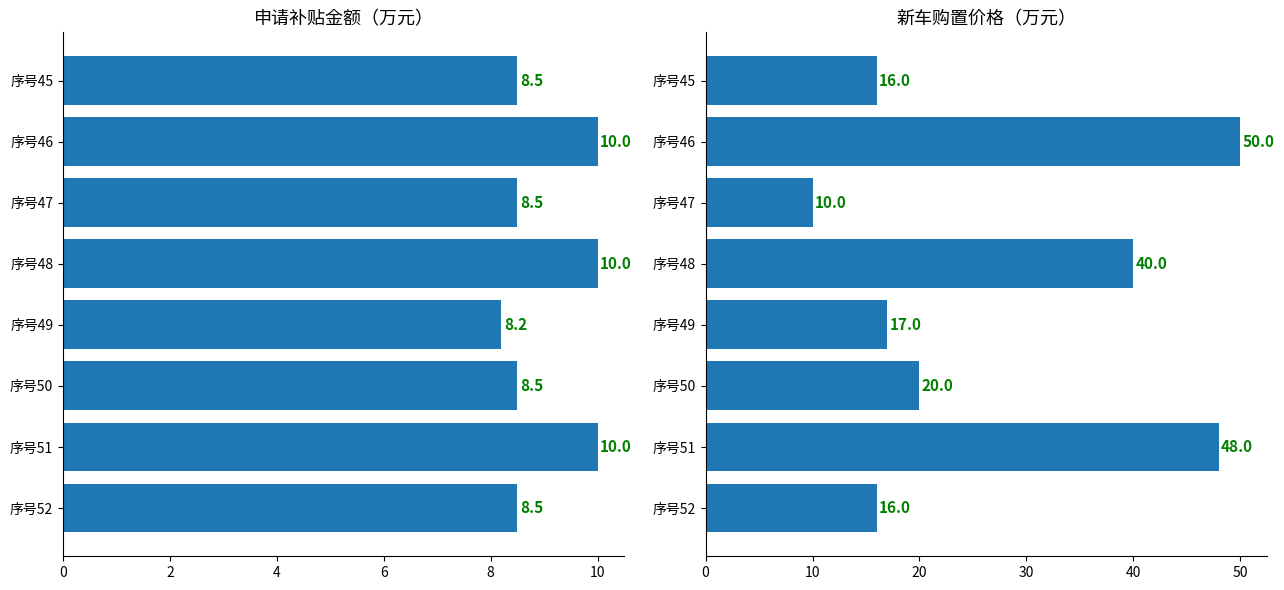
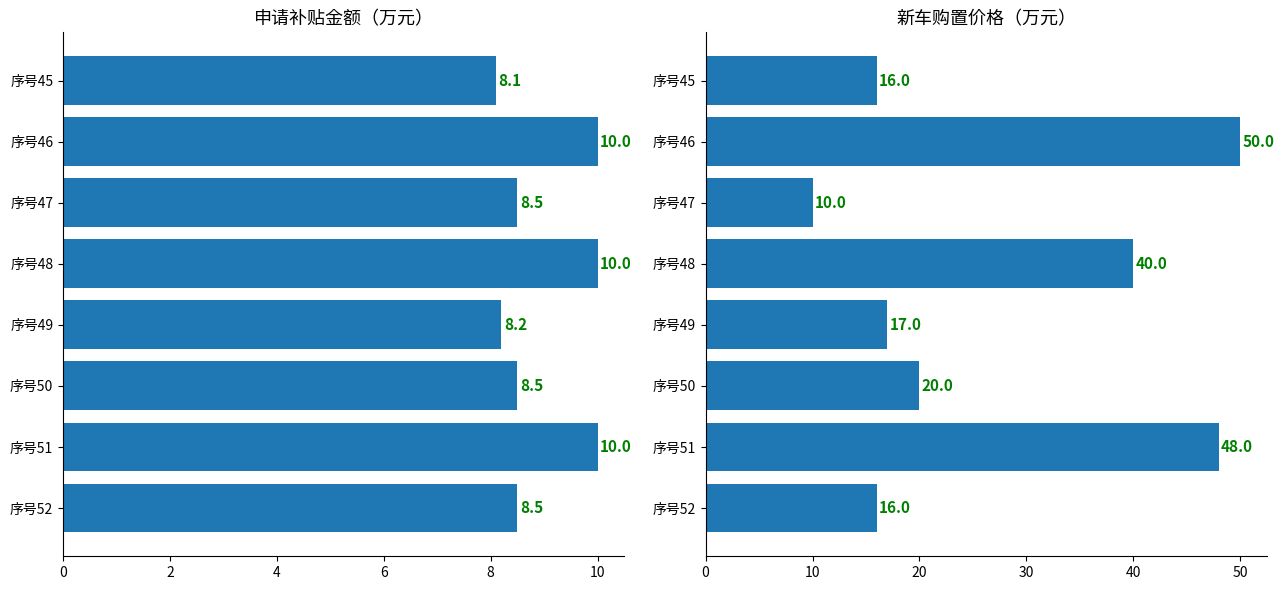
  {
    "申请补贴金额（万元）": {
-     "序号45": 8.5,
+     "序号45": 8.1,
      "序号46": 10.0,
      "序号47": 8.5,
      "序号48": 10.0,
      "序号49": 8.2,
      "序号50": 8.5,
      "序号51": 10.0,
      "序号52": 8.5
    },
    "新车购置价格（万元）": {
      "序号45": 16.0,
      "序号46": 50.0,
      "序号47": 10.0,
      "序号48": 40.0,
      "序号49": 17.0,
      "序号50": 20.0,
      "序号51": 48.0,
      "序号52": 16.0
    }
  }
